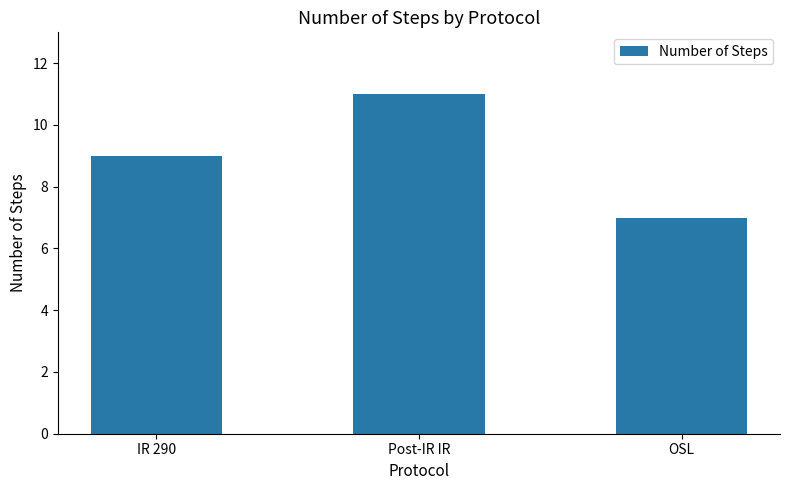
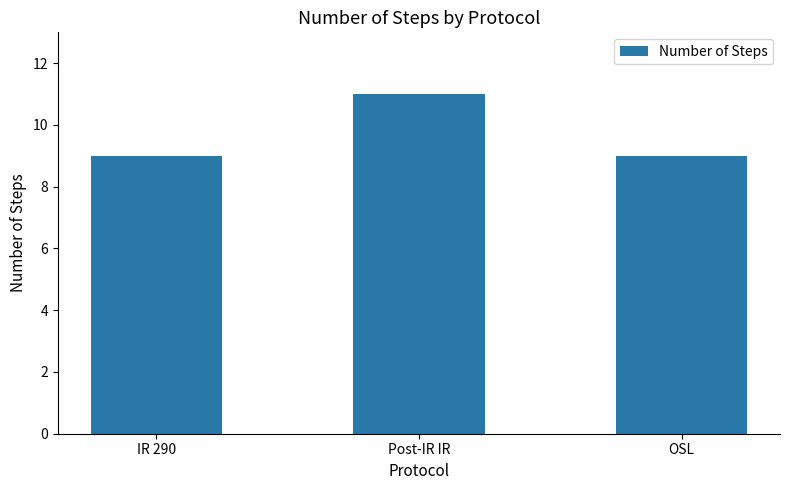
  {
    "IR 290": 9,
    "Post-IR IR": 11,
-   "OSL": 7
+   "OSL": 9
  }
